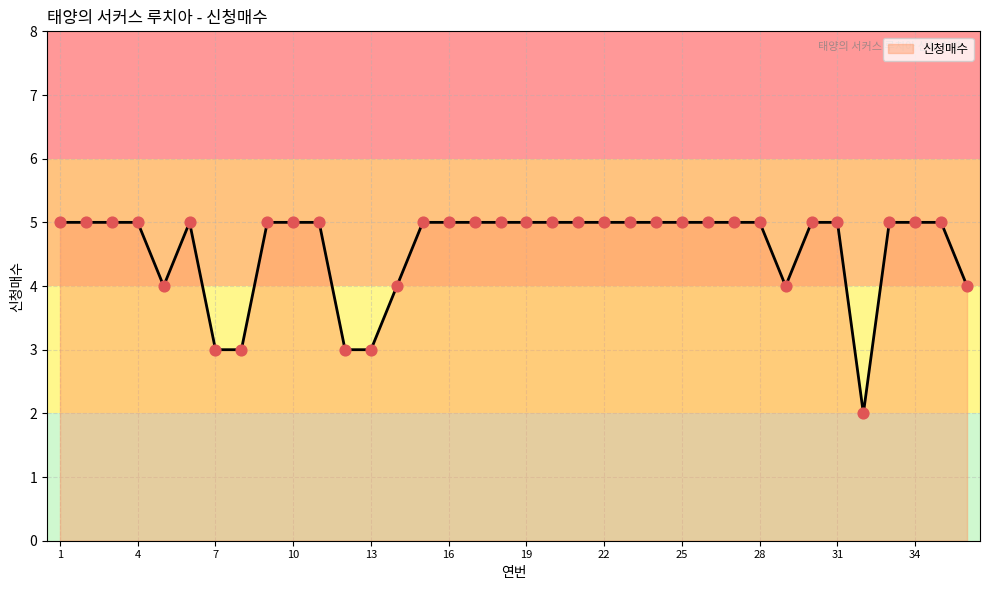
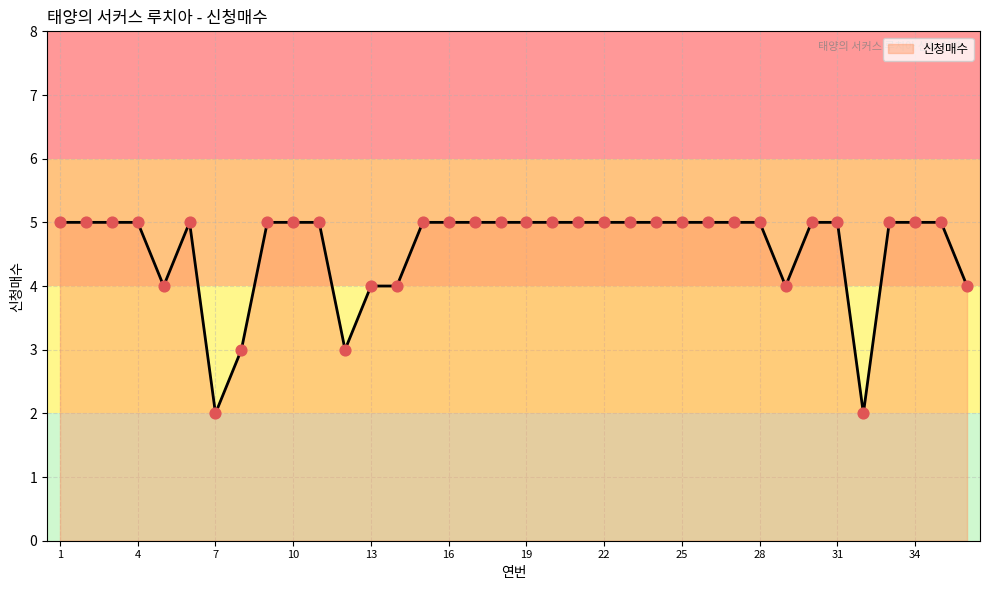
  {
    "1": 5,
    "4": 5,
-   "7": 3,
+   "7": 2,
    "10": 5,
-   "13": 3,
+   "13": 4,
    "16": 5,
    "19": 5,
    "22": 5,
    "25": 5,
    "28": 5,
    "31": 5,
    "34": 5
  }
